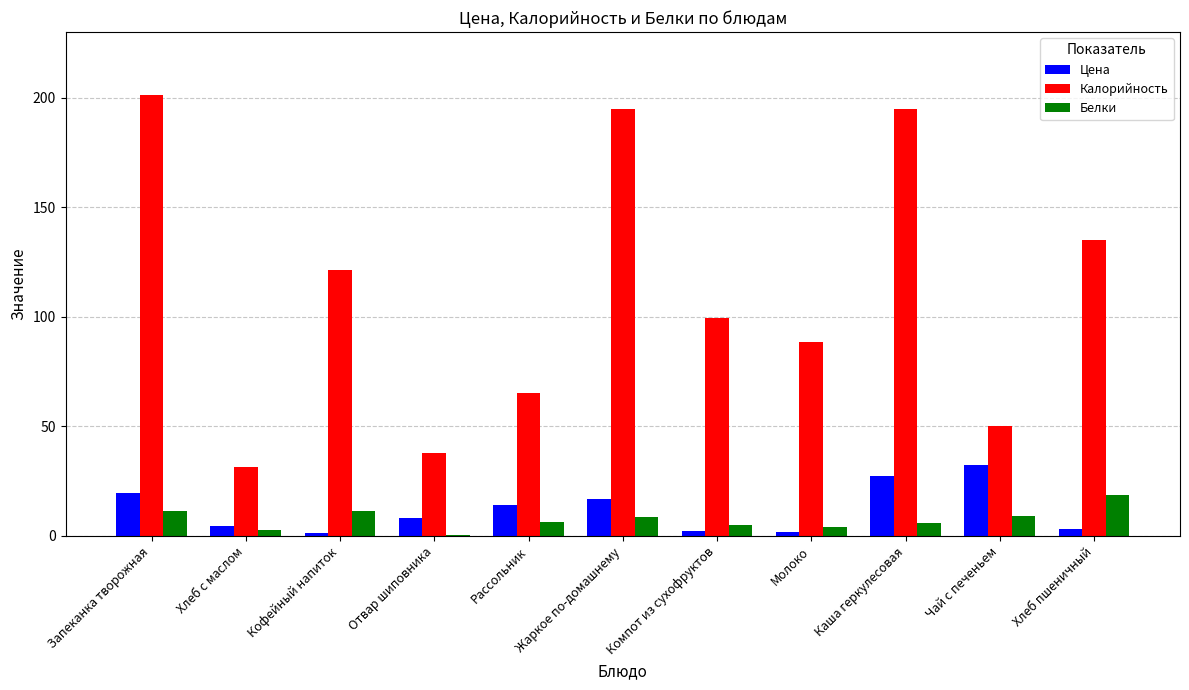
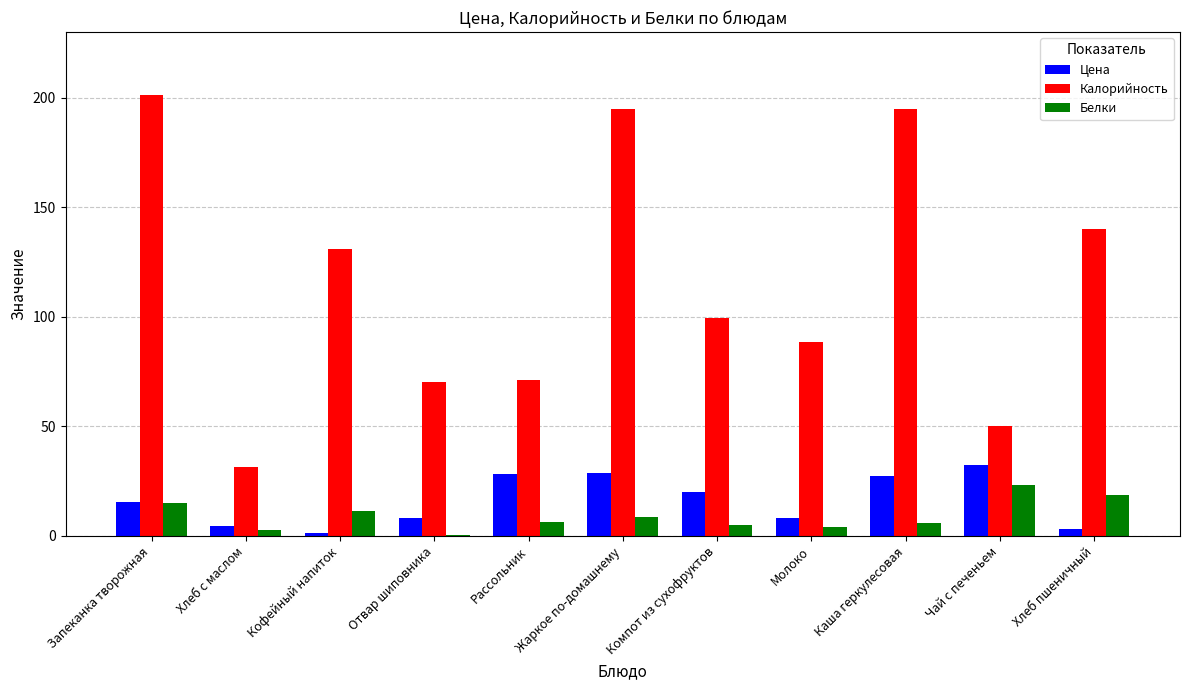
  {
    "Цена": {
-     "Запеканка творожная": 20,
+     "Запеканка творожная": 16,
      "Хлеб с маслом": 5,
      "Кофейный напиток": 1,
      "Отвар шиповника": 8,
-     "Рассольник": 14,
-     "Жаркое по-домашнему": 17,
-     "Компот из сухофруктов": 2,
-     "Молоко": 2,
+     "Рассольник": 28,
+     "Жаркое по-домашнему": 29,
+     "Компот из сухофруктов": 20,
+     "Молоко": 8,
      "Каша геркулесовая": 27,
      "Чай с печеньем": 32,
      "Хлеб пшеничный": 3
    },
    "Калорийность": {
      "Запеканка творожная": 201,
      "Хлеб с маслом": 32,
-     "Кофейный напиток": 122,
-     "Отвар шиповника": 38,
-     "Рассольник": 65,
+     "Кофейный напиток": 131,
+     "Отвар шиповника": 70,
+     "Рассольник": 71,
      "Жаркое по-домашнему": 195,
      "Компот из сухофруктов": 100,
      "Молоко": 89,
      "Каша геркулесовая": 195,
      "Чай с печеньем": 50,
-     "Хлеб пшеничный": 135
+     "Хлеб пшеничный": 140
    },
    "Белки": {
-     "Запеканка творожная": 11,
+     "Запеканка творожная": 15,
      "Хлеб с маслом": 3,
      "Кофейный напиток": 11,
      "Рассольник": 6,
      "Жаркое по-домашнему": 9,
      "Компот из сухофруктов": 5,
      "Молоко": 4,
      "Каша геркулесовая": 6,
-     "Чай с печеньем": 9,
+     "Чай с печеньем": 23,
      "Хлеб пшеничный": 19
    }
  }
